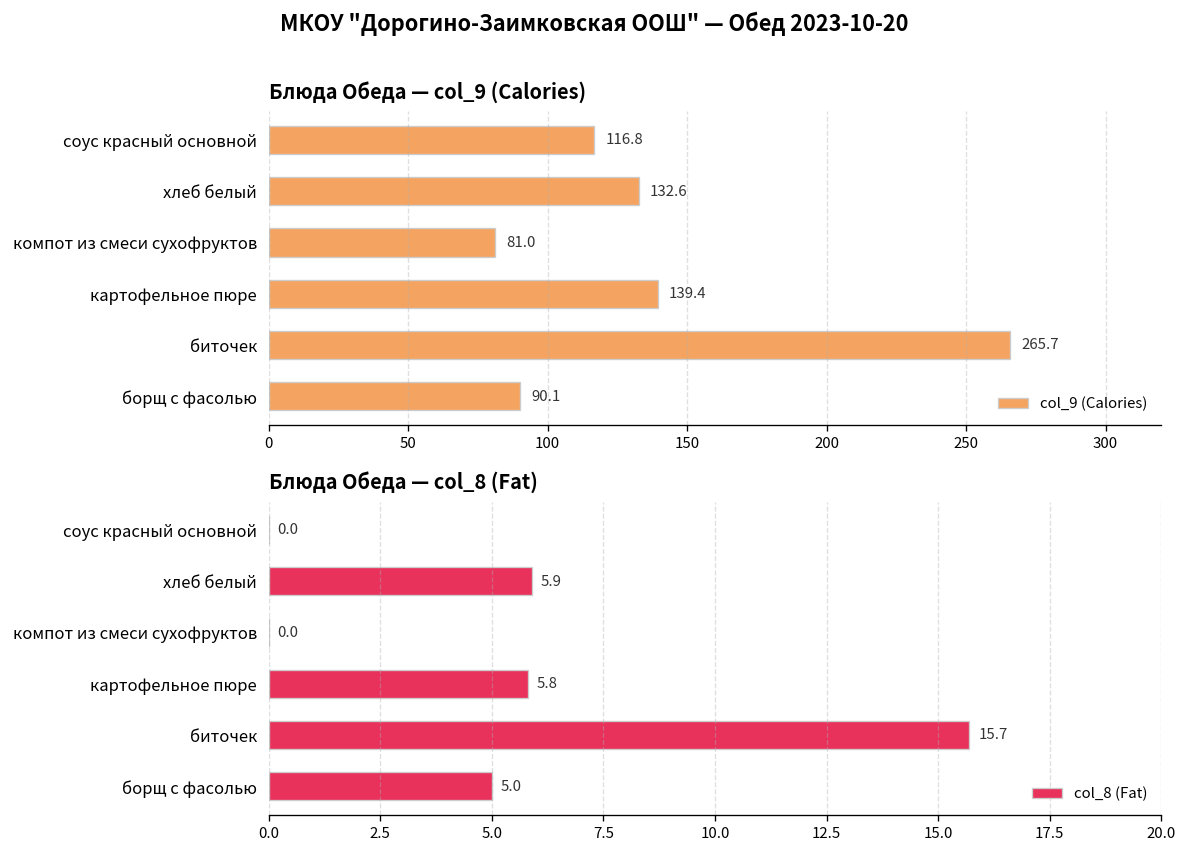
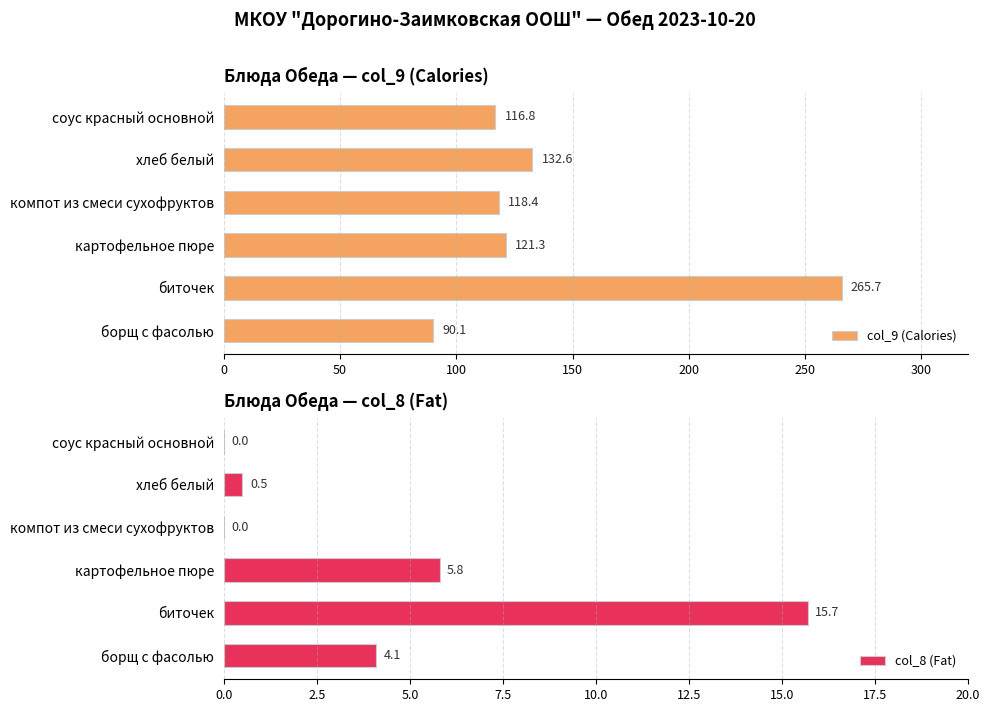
  {
    "Блюда Обеда — col_9 (Calories)": {
      "соус красный основной": 116.8,
      "хлеб белый": 132.6,
-     "компот из смеси сухофруктов": 81.0,
-     "картофельное пюре": 139.4,
+     "компот из смеси сухофруктов": 118.4,
+     "картофельное пюре": 121.3,
      "биточек": 265.7,
      "борщ с фасолью": 90.1
    },
    "Блюда Обеда — col_8 (Fat)": {
      "соус красный основной": 0.0,
-     "хлеб белый": 5.9,
+     "хлеб белый": 0.5,
      "компот из смеси сухофруктов": 0.0,
      "картофельное пюре": 5.8,
      "биточек": 15.7,
-     "борщ с фасолью": 5.0
+     "борщ с фасолью": 4.1
    }
  }
